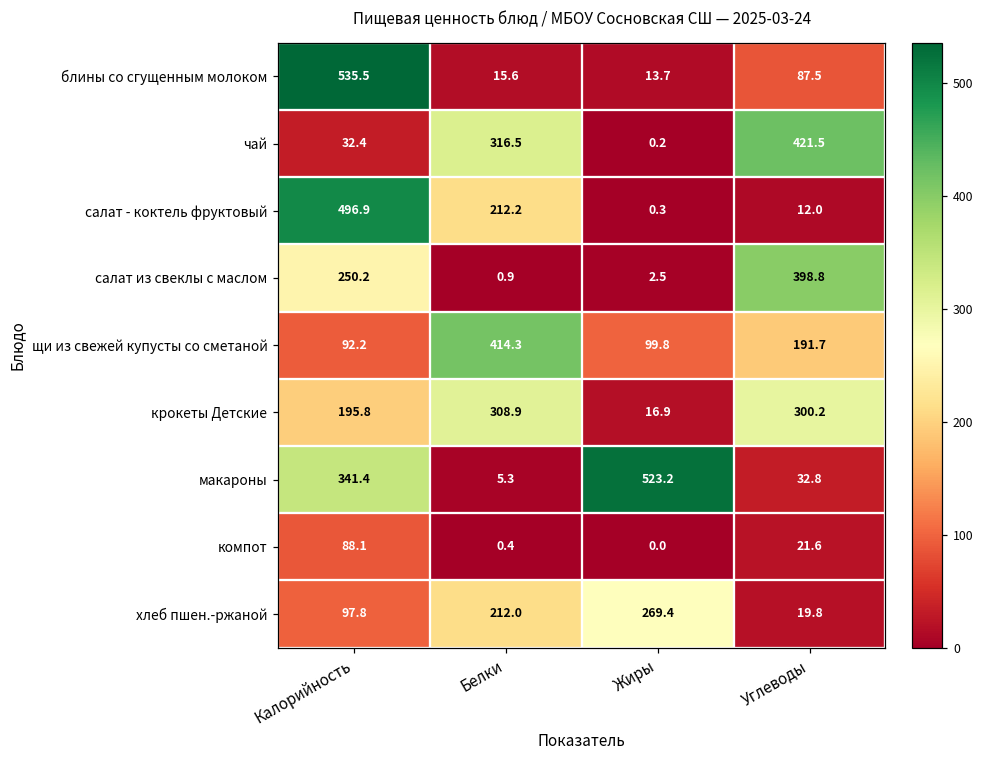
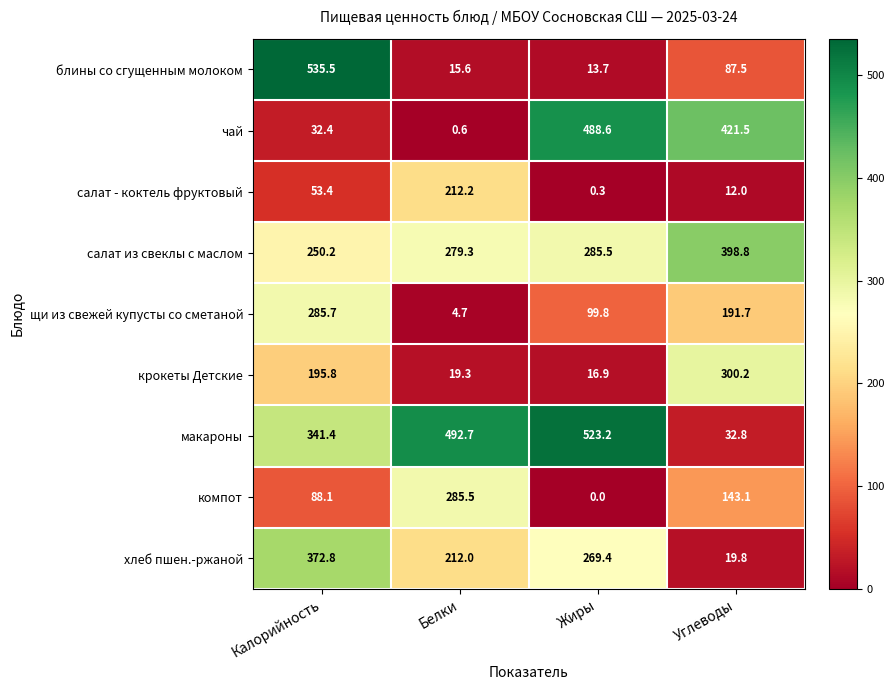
  {
    "блины со сгущенным молоком": {
      "Калорийность": 535.5,
      "Белки": 15.6,
      "Жиры": 13.7,
      "Углеводы": 87.5
    },
    "чай": {
      "Калорийность": 32.4,
-     "Белки": 316.5,
-     "Жиры": 0.2,
+     "Белки": 0.6,
+     "Жиры": 488.6,
      "Углеводы": 421.5
    },
    "салат - коктель фруктовый": {
-     "Калорийность": 496.9,
+     "Калорийность": 53.4,
      "Белки": 212.2,
      "Жиры": 0.3,
      "Углеводы": 12.0
    },
    "салат из свеклы с маслом": {
      "Калорийность": 250.2,
-     "Белки": 0.9,
-     "Жиры": 2.5,
+     "Белки": 279.3,
+     "Жиры": 285.5,
      "Углеводы": 398.8
    },
    "щи из свежей купусты со сметаной": {
-     "Калорийность": 92.2,
-     "Белки": 414.3,
+     "Калорийность": 285.7,
+     "Белки": 4.7,
      "Жиры": 99.8,
      "Углеводы": 191.7
    },
    "крокеты Детские": {
      "Калорийность": 195.8,
-     "Белки": 308.9,
+     "Белки": 19.3,
      "Жиры": 16.9,
      "Углеводы": 300.2
    },
    "макароны": {
      "Калорийность": 341.4,
-     "Белки": 5.3,
+     "Белки": 492.7,
      "Жиры": 523.2,
      "Углеводы": 32.8
    },
    "компот": {
      "Калорийность": 88.1,
-     "Белки": 0.4,
+     "Белки": 285.5,
      "Жиры": 0.0,
-     "Углеводы": 21.6
+     "Углеводы": 143.1
    },
    "хлеб пшен.-ржаной": {
-     "Калорийность": 97.8,
+     "Калорийность": 372.8,
      "Белки": 212.0,
      "Жиры": 269.4,
      "Углеводы": 19.8
    }
  }
